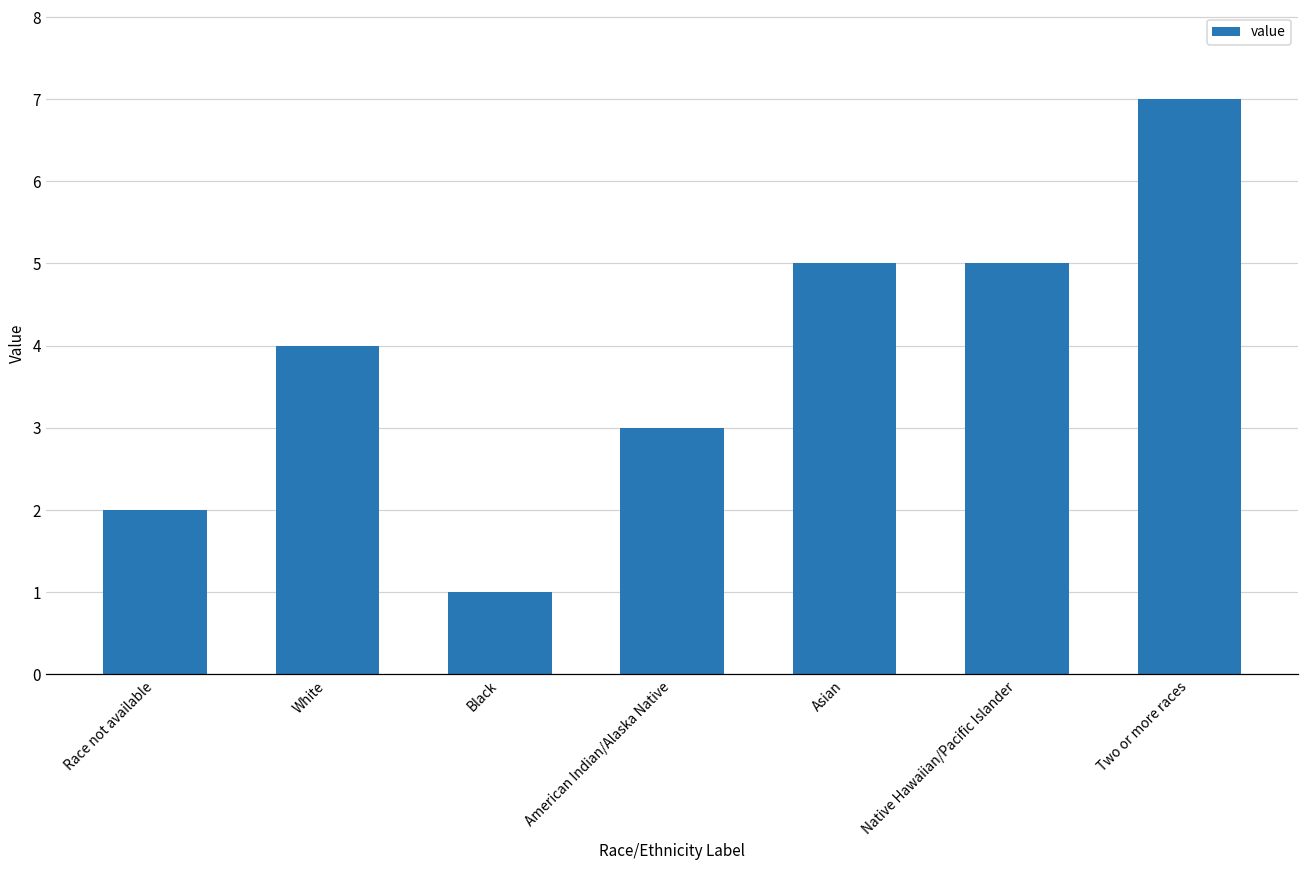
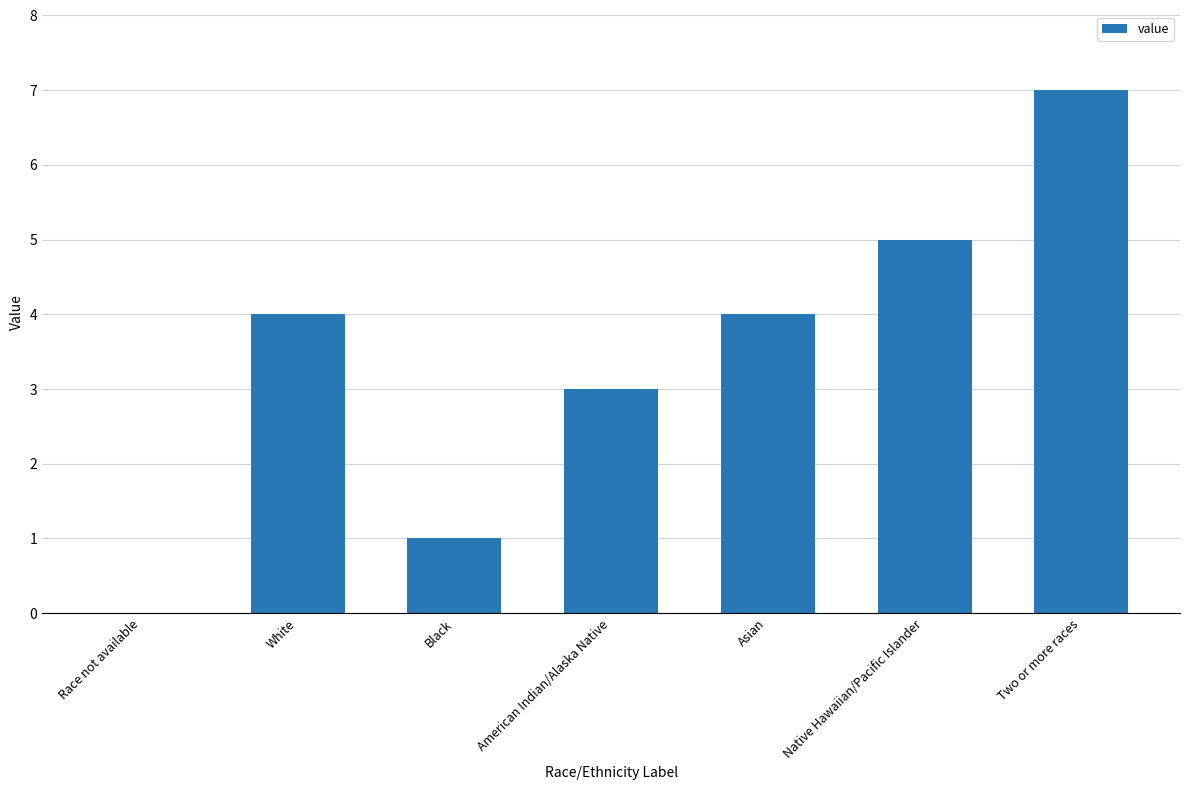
  {
-   "Race not available": 2,
+   "Race not available": 0,
    "White": 4,
    "Black": 1,
    "American Indian/Alaska Native": 3,
-   "Asian": 5,
+   "Asian": 4,
    "Native Hawaiian/Pacific Islander": 5,
    "Two or more races": 7
  }
